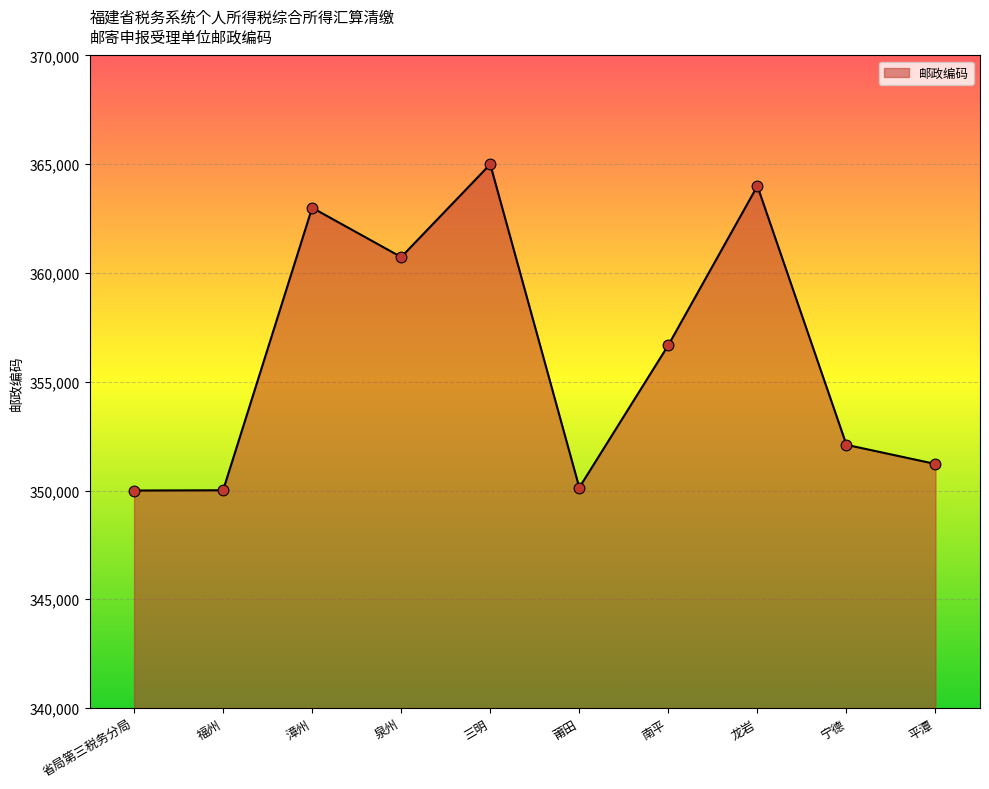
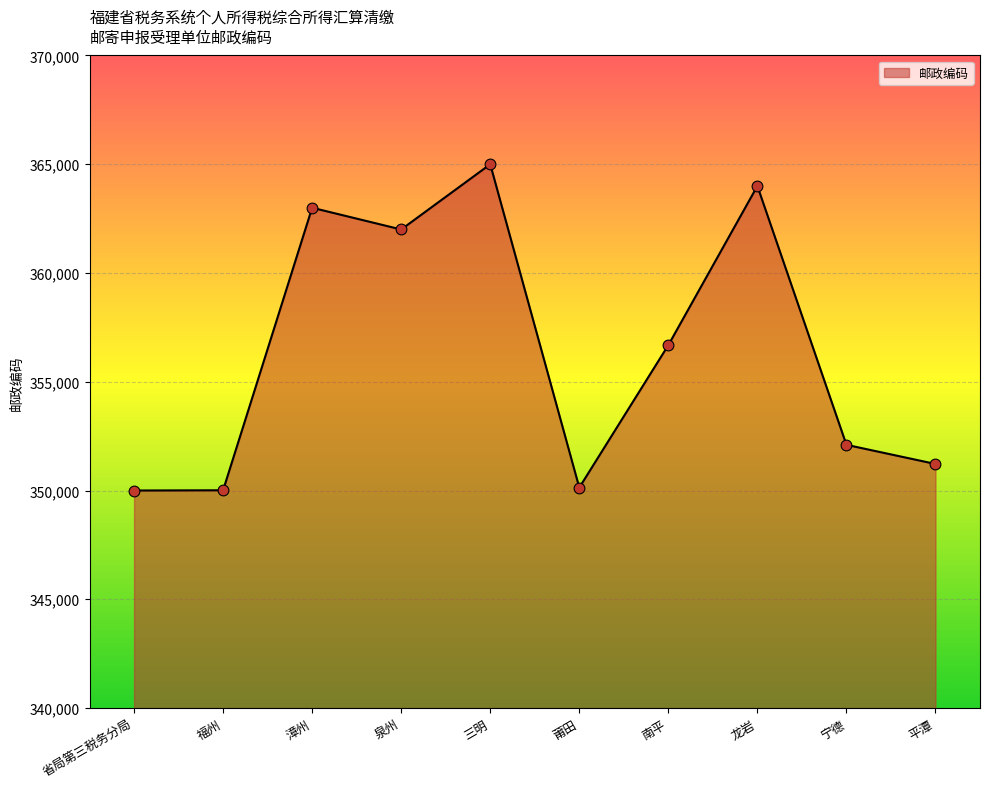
  {
    "省局第三税务分局": "350,000",
    "福州": "350,000",
    "漳州": "363,000",
-   "泉州": "360,700",
+   "泉州": "362,000",
    "三明": "365,000",
    "莆田": "350,100",
    "南平": "356,700",
    "龙岩": "364,000",
    "宁德": "352,100",
    "平潭": "351,200"
  }
